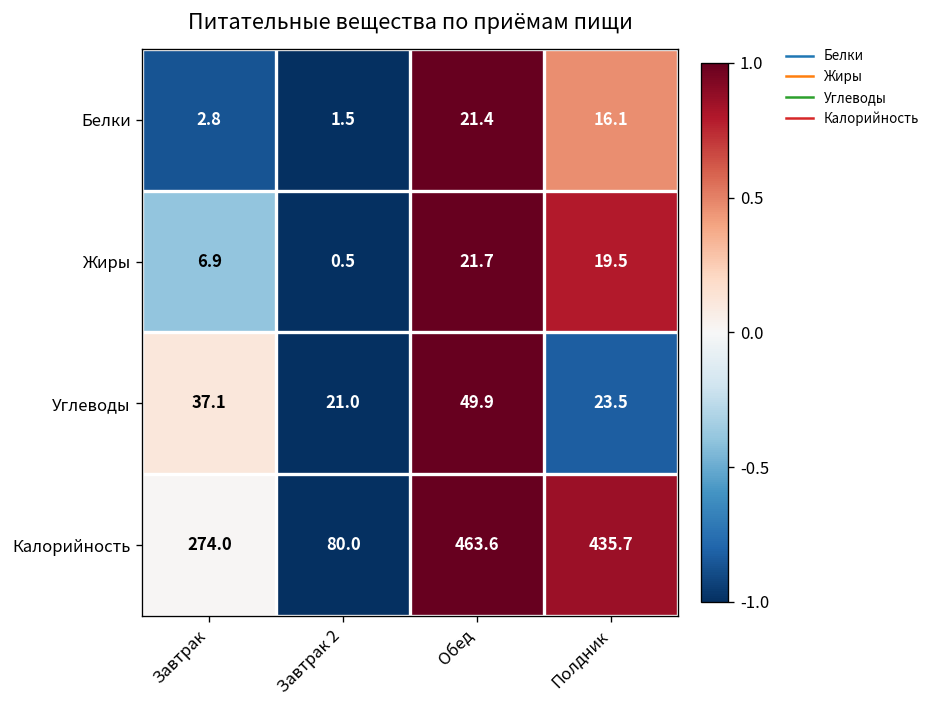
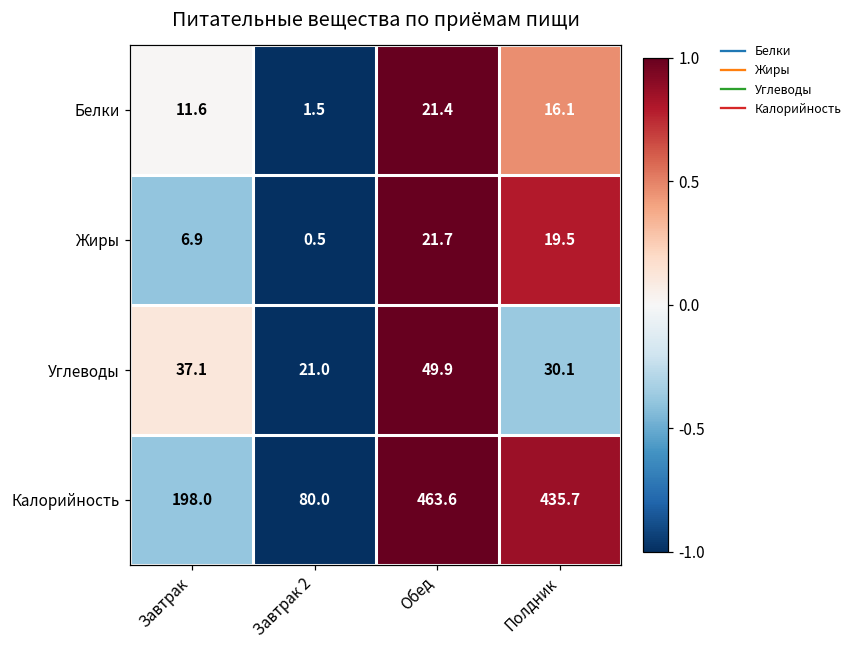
  {
    "Белки": {
-     "Завтрак": 2.8,
+     "Завтрак": 11.6,
      "Завтрак 2": 1.5,
      "Обед": 21.4,
      "Полдник": 16.1
    },
    "Жиры": {
      "Завтрак": 6.9,
      "Завтрак 2": 0.5,
      "Обед": 21.7,
      "Полдник": 19.5
    },
    "Углеводы": {
      "Завтрак": 37.1,
      "Завтрак 2": 21.0,
      "Обед": 49.9,
-     "Полдник": 23.5
+     "Полдник": 30.1
    },
    "Калорийность": {
-     "Завтрак": 274.0,
+     "Завтрак": 198.0,
      "Завтрак 2": 80.0,
      "Обед": 463.6,
      "Полдник": 435.7
    }
  }
